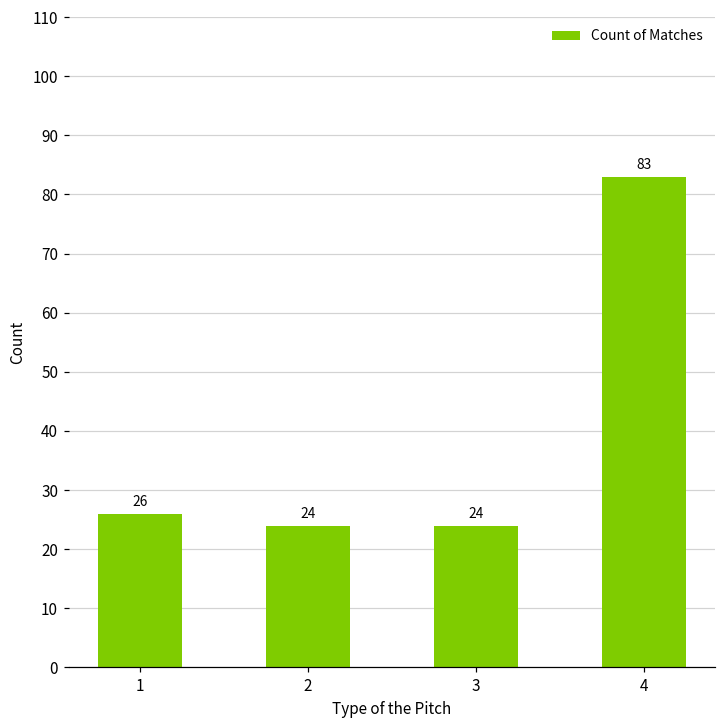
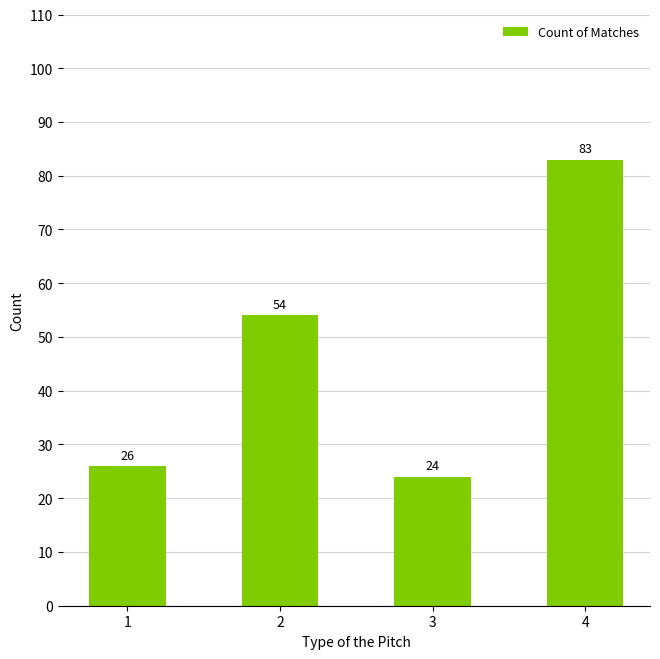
  {
    "1": 26,
-   "2": 24,
+   "2": 54,
    "3": 24,
    "4": 83
  }
